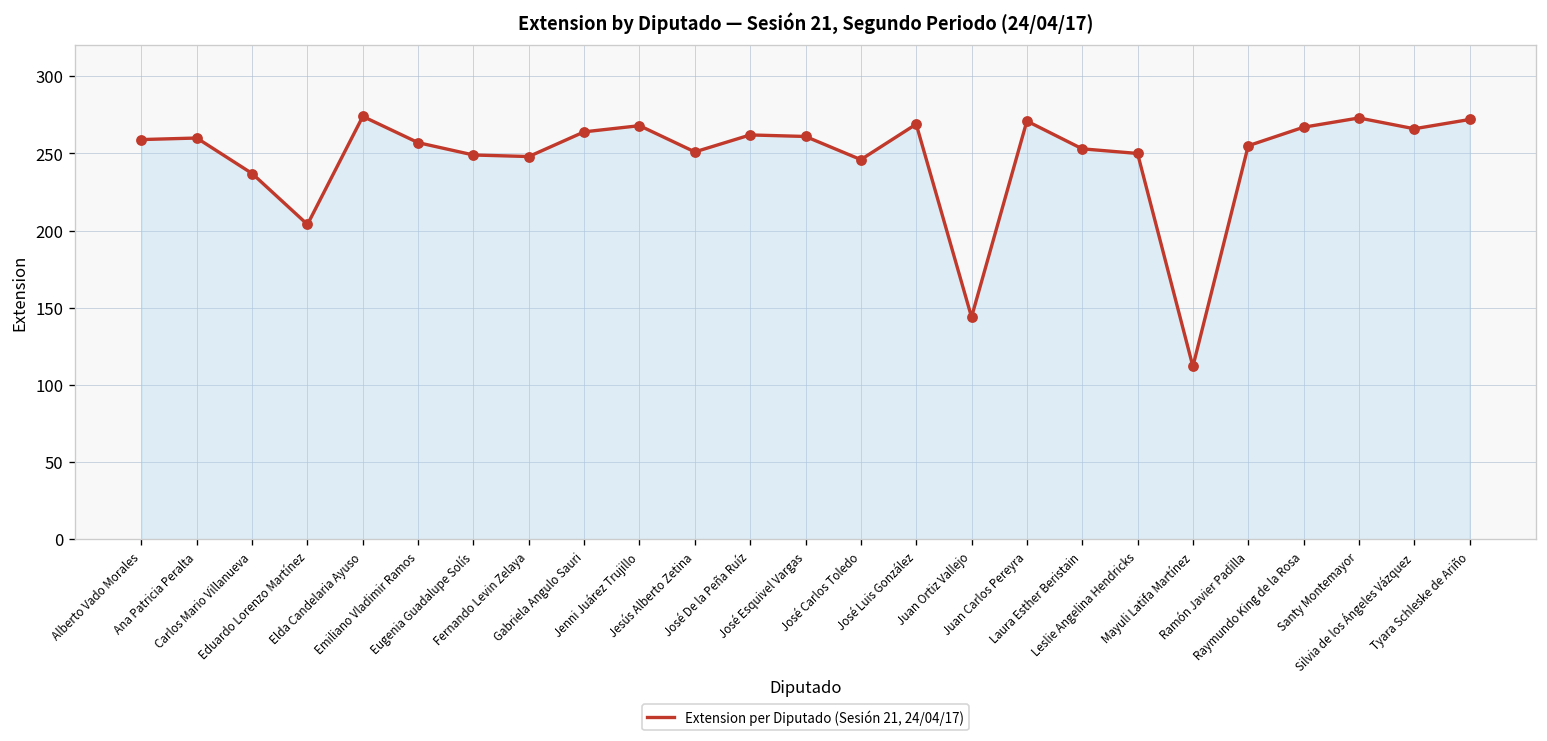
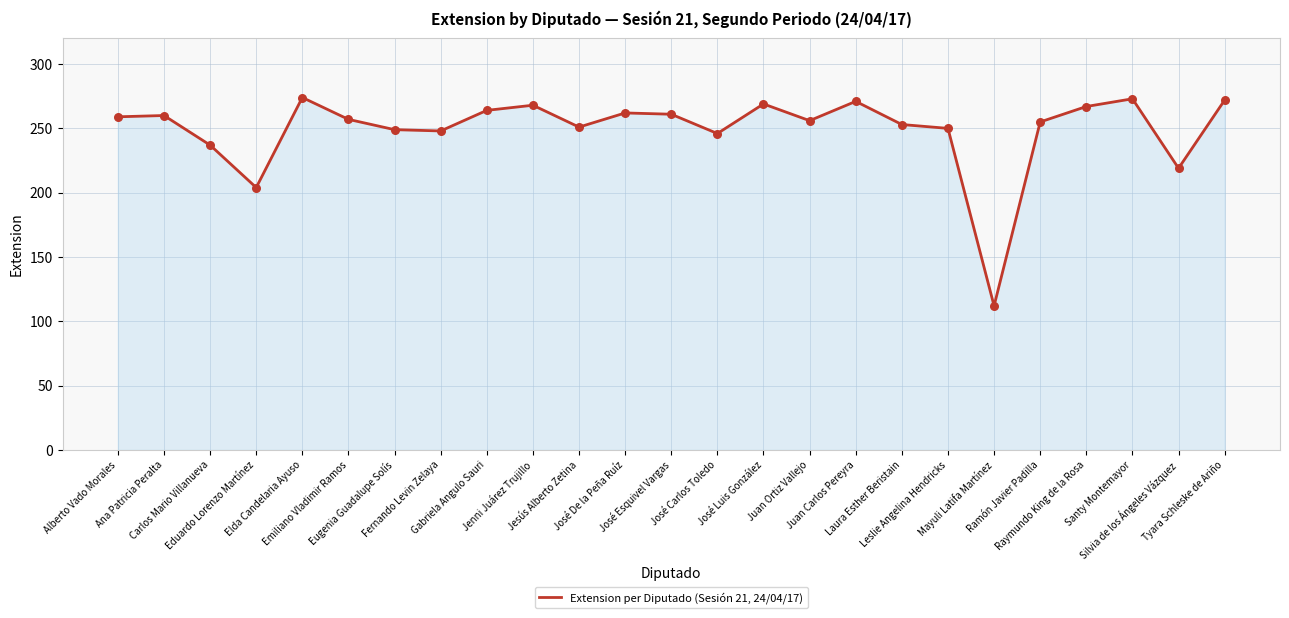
  {
    "Alberto Vado Morales": 259,
    "Ana Patricia Peralta": 260,
    "Carlos Mario Villanueva": 237,
    "Eduardo Lorenzo Martínez": 204,
    "Elda Candelaria Ayuso": 274,
    "Emiliano Vladimir Ramos": 257,
    "Eugenia Guadalupe Solís": 249,
    "Fernando Levin Zelaya": 248,
    "Gabriela Angulo Sauri": 264,
    "Jenni Juárez Trujillo": 268,
    "Jesús Alberto Zetina": 251,
    "José De la Peña Ruíz": 262,
    "José Esquivel Vargas": 261,
    "José Carlos Toledo": 246,
    "José Luis González": 269,
-   "Juan Ortiz Vallejo": 144,
+   "Juan Ortiz Vallejo": 256,
    "Juan Carlos Pereyra": 271,
    "Laura Esther Beristain": 253,
    "Leslie Angelina Hendricks": 250,
    "Mayuli Latifa Martínez": 112,
    "Ramón Javier Padilla": 255,
    "Raymundo King de la Rosa": 267,
    "Santy Montemayor": 273,
-   "Silvia de los Ángeles Vázquez": 266,
+   "Silvia de los Ángeles Vázquez": 219,
    "Tyara Schleske de Ariño": 272
  }
